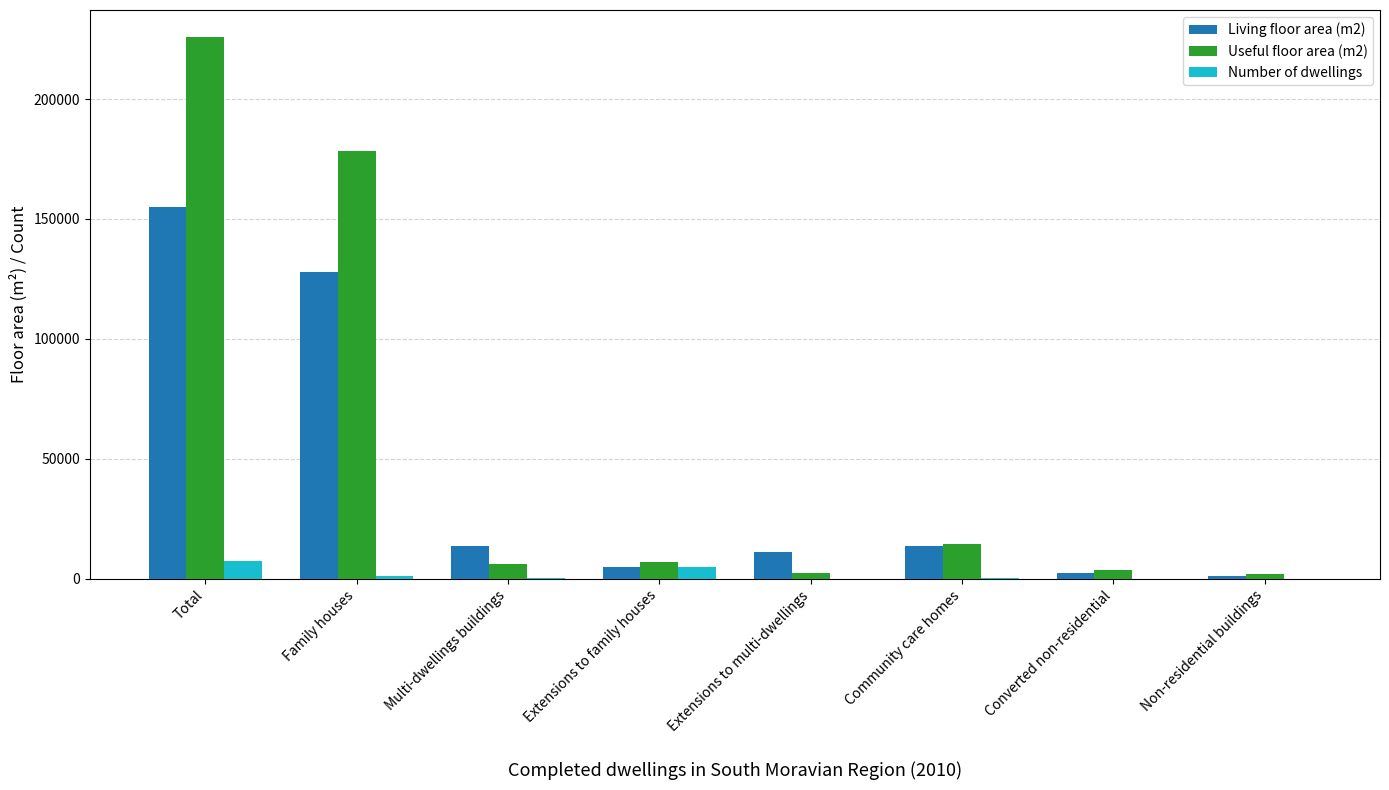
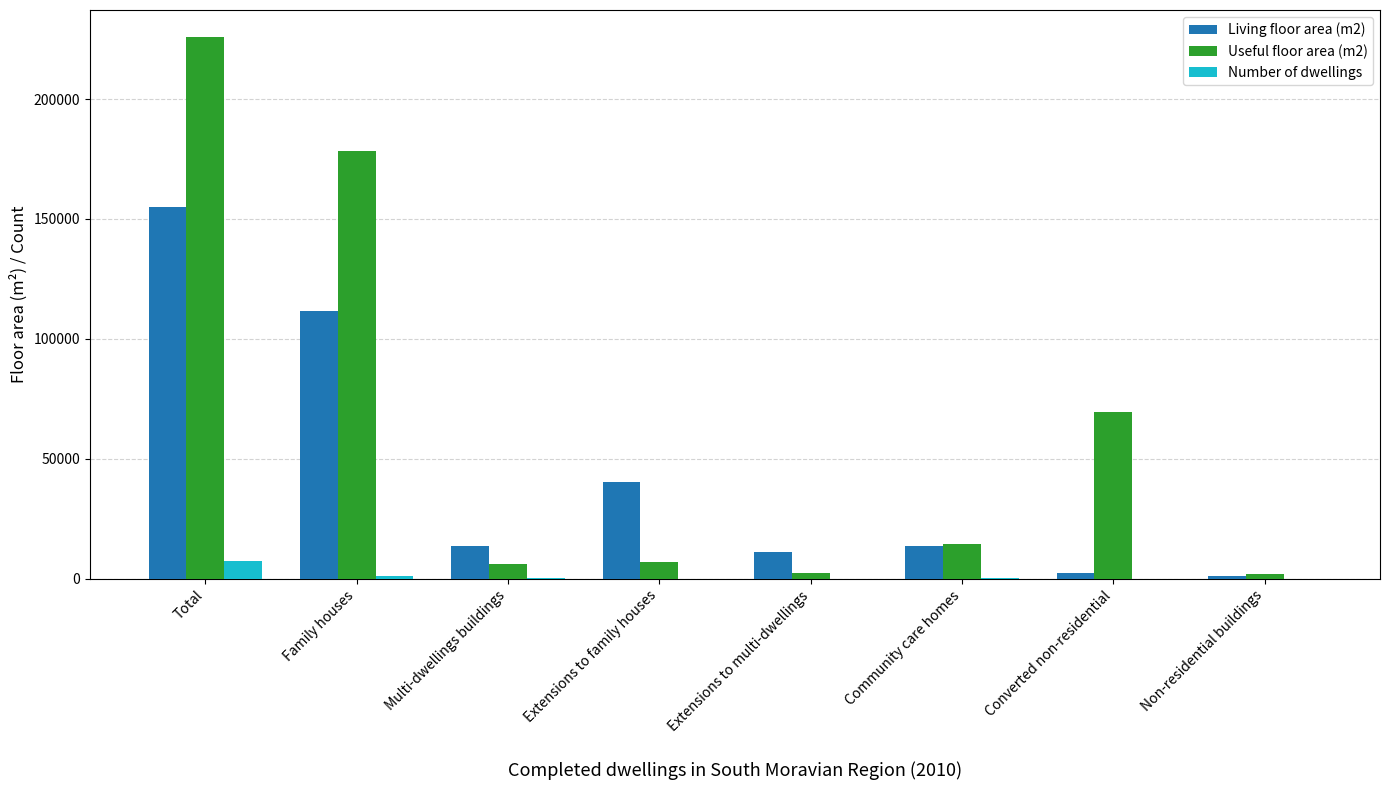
  {
    "Living floor area (m2)": {
      "Total": 155000,
-     "Family houses": 128000,
+     "Family houses": 112000,
      "Multi-dwellings buildings": 14000,
-     "Extensions to family houses": 5000,
+     "Extensions to family houses": 41000,
      "Extensions to multi-dwellings": 11000,
      "Community care homes": 14000,
      "Converted non-residential": 2000,
      "Non-residential buildings": 1000
    },
    "Useful floor area (m2)": {
      "Total": 226000,
      "Family houses": 178000,
      "Multi-dwellings buildings": 6000,
      "Extensions to family houses": 7000,
      "Extensions to multi-dwellings": 2000,
      "Community care homes": 14000,
-     "Converted non-residential": 4000,
+     "Converted non-residential": 70000,
      "Non-residential buildings": 2000
    },
    "Number of dwellings": {
      "Total": 7000,
      "Family houses": 1000,
-     "Extensions to family houses": 5000
+     "Extensions to family houses": 0
    }
  }
